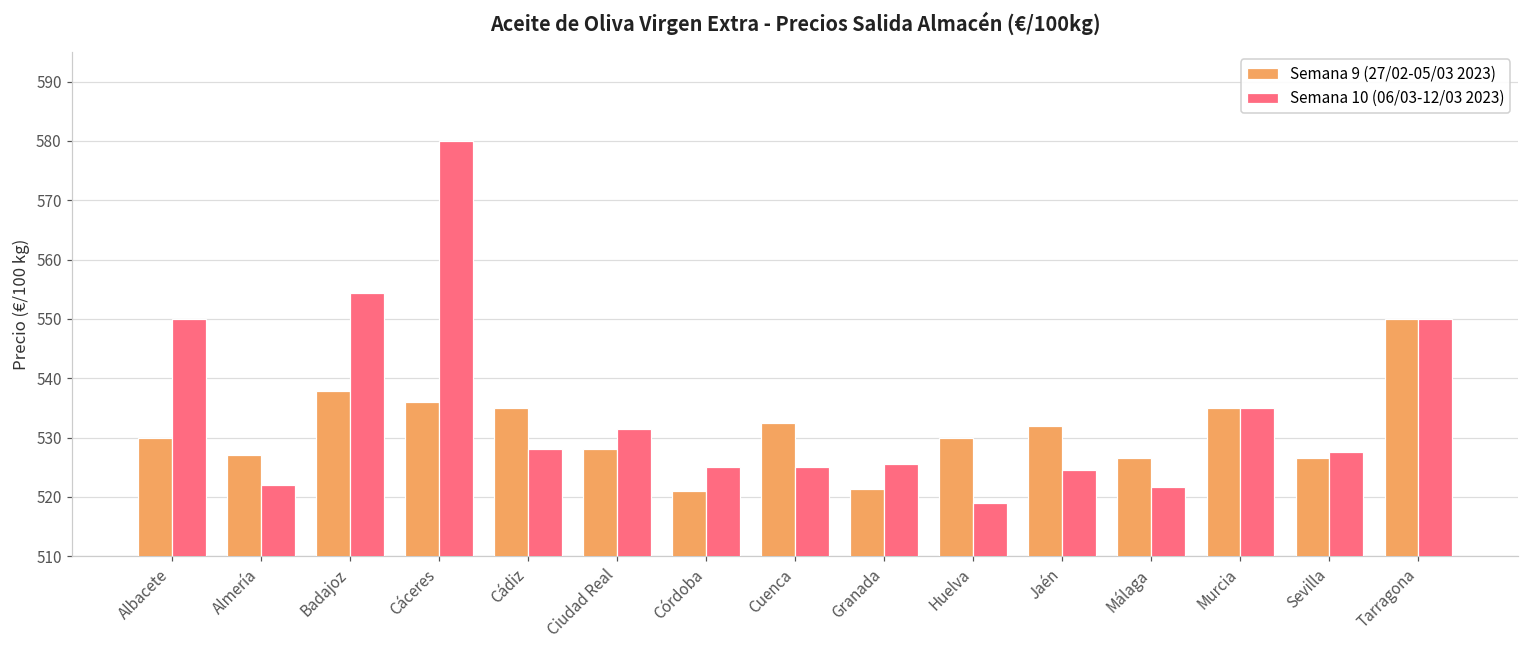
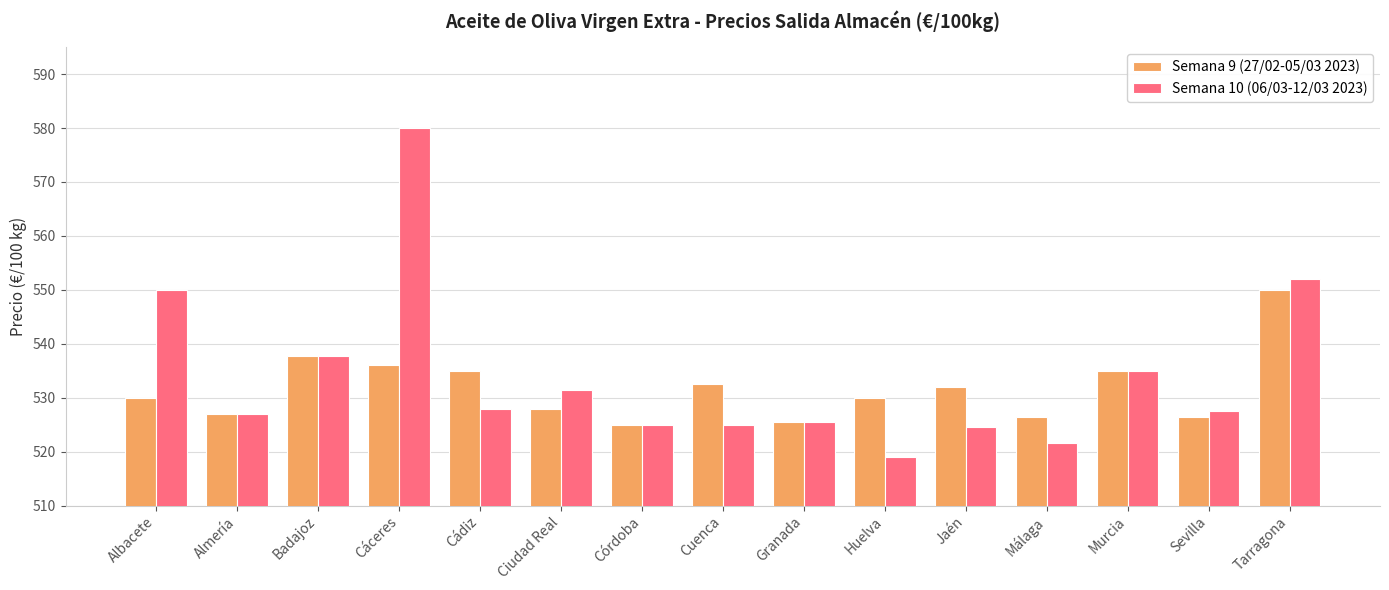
  {
    "Semana 9 (27/02-05/03 2023)": {
      "Albacete": 530,
      "Almería": 527,
      "Badajoz": 538,
      "Cáceres": 536,
      "Cádiz": 535,
      "Ciudad Real": 528,
-     "Córdoba": 521,
+     "Córdoba": 525,
      "Cuenca": 533,
-     "Granada": 521,
+     "Granada": 526,
      "Huelva": 530,
      "Jaén": 532,
      "Málaga": 527,
      "Murcia": 535,
      "Sevilla": 527,
      "Tarragona": 550
    },
    "Semana 10 (06/03-12/03 2023)": {
      "Albacete": 550,
-     "Almería": 522,
-     "Badajoz": 554,
+     "Almería": 527,
+     "Badajoz": 538,
      "Cáceres": 580,
      "Cádiz": 528,
      "Ciudad Real": 532,
      "Córdoba": 525,
      "Cuenca": 525,
      "Granada": 526,
      "Huelva": 519,
      "Jaén": 525,
      "Málaga": 522,
      "Murcia": 535,
      "Sevilla": 528,
-     "Tarragona": 550
+     "Tarragona": 552
    }
  }
